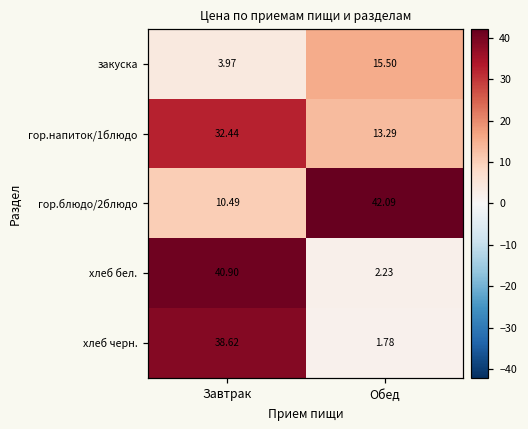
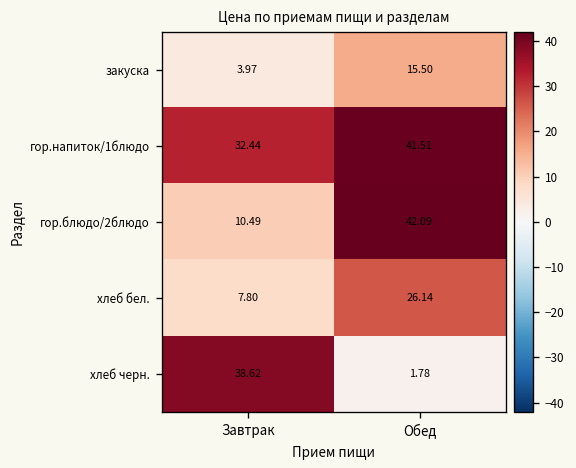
  {
    "закуска": {
      "Завтрак": 3.97,
      "Обед": 15.50
    },
    "гор.напиток/1блюдо": {
      "Завтрак": 32.44,
-     "Обед": 13.29
+     "Обед": 41.51
    },
    "гор.блюдо/2блюдо": {
      "Завтрак": 10.49,
      "Обед": 42.09
    },
    "хлеб бел.": {
-     "Завтрак": 40.90,
-     "Обед": 2.23
+     "Завтрак": 7.80,
+     "Обед": 26.14
    },
    "хлеб черн.": {
      "Завтрак": 38.62,
      "Обед": 1.78
    }
  }
